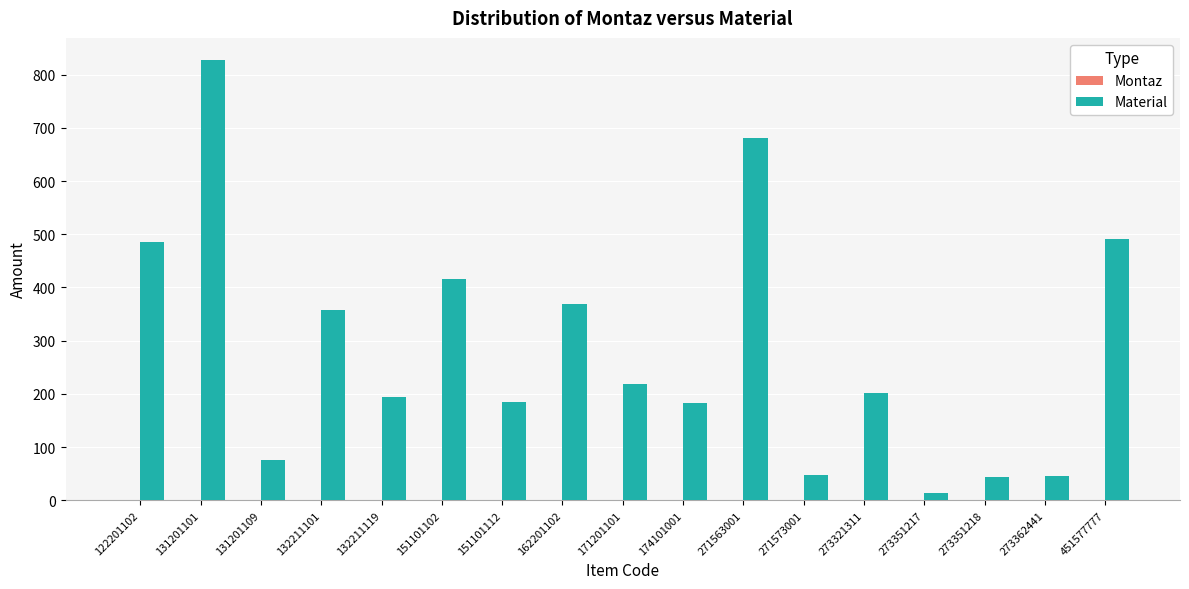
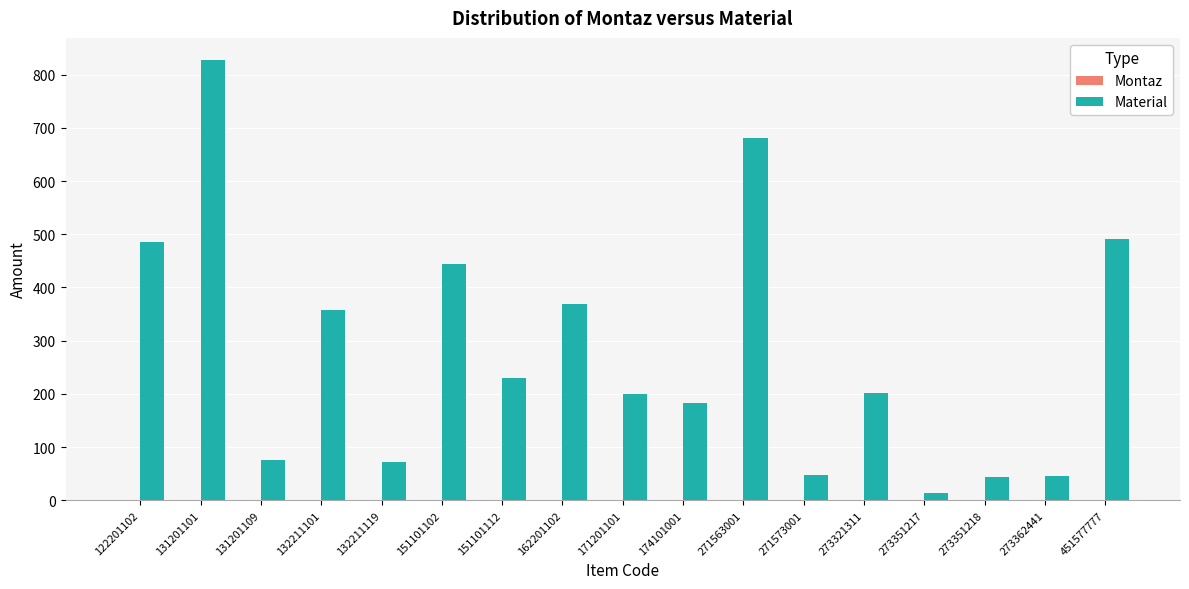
  {
    "Montaz": {
      "122201102": 0,
      "131201101": 0,
      "131201109": 0,
      "132211101": 0,
      "132211119": 0,
      "151101102": 0,
      "151101112": 0,
      "162201102": 0,
      "171201101": 0,
      "174101001": 0,
      "271563001": 0,
      "271573001": 0,
      "273321311": 0,
      "273351217": 0,
      "273351218": 0,
      "273362441": 0,
      "451577777": 0
    },
    "Material": {
      "122201102": 490,
      "131201101": 830,
      "131201109": 80,
      "132211101": 360,
-     "132211119": 190,
-     "151101102": 420,
-     "151101112": 180,
+     "132211119": 70,
+     "151101102": 440,
+     "151101112": 230,
      "162201102": 370,
-     "171201101": 220,
+     "171201101": 200,
      "174101001": 180,
      "271563001": 680,
      "271573001": 50,
      "273321311": 200,
      "273351217": 10,
      "273351218": 40,
      "273362441": 50,
      "451577777": 490
    }
  }
